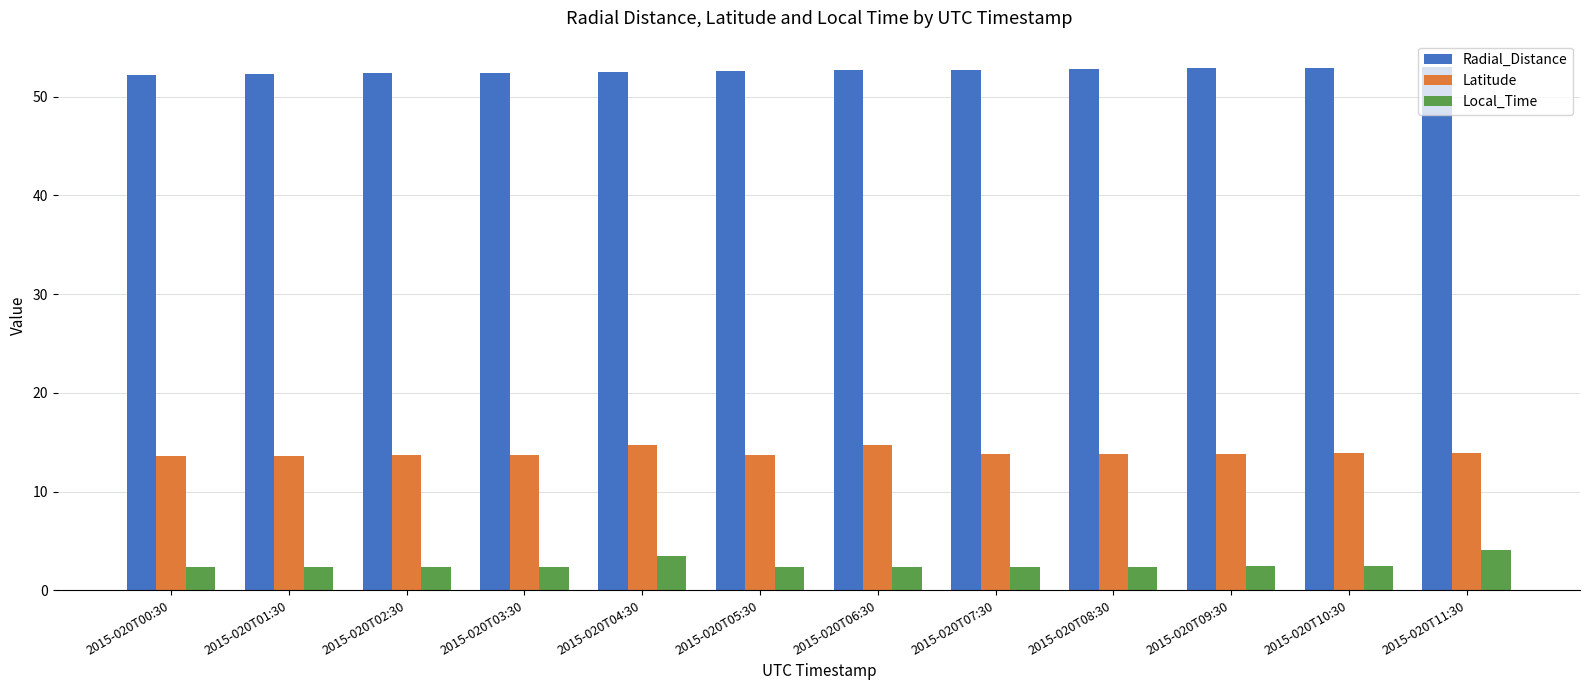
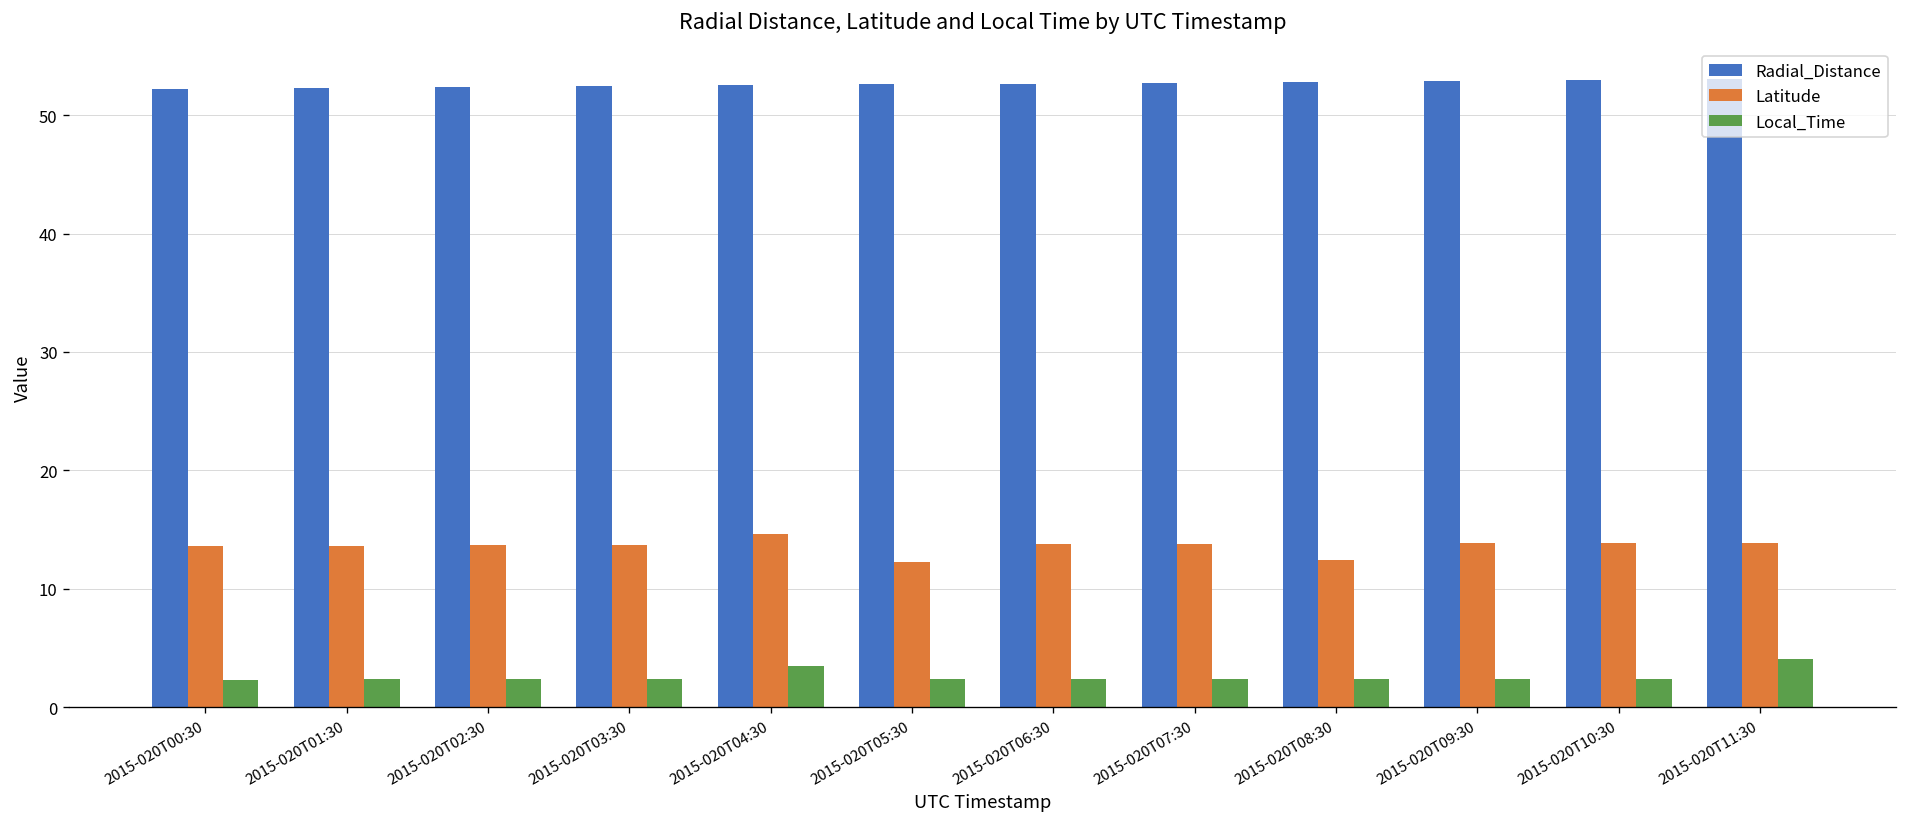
  {
    "Radial_Distance": {
      "2015-020T00:30": 52,
      "2015-020T01:30": 52,
      "2015-020T02:30": 52,
      "2015-020T03:30": 52,
      "2015-020T04:30": 53,
      "2015-020T05:30": 53,
      "2015-020T06:30": 53,
      "2015-020T07:30": 53,
      "2015-020T08:30": 53,
      "2015-020T09:30": 53,
      "2015-020T10:30": 53
    },
    "Latitude": {
      "2015-020T00:30": 14,
      "2015-020T01:30": 14,
      "2015-020T02:30": 14,
      "2015-020T03:30": 14,
      "2015-020T04:30": 15,
-     "2015-020T05:30": 14,
-     "2015-020T06:30": 15,
+     "2015-020T05:30": 12,
+     "2015-020T06:30": 14,
      "2015-020T07:30": 14,
-     "2015-020T08:30": 14,
+     "2015-020T08:30": 12,
      "2015-020T09:30": 14,
      "2015-020T10:30": 14,
      "2015-020T11:30": 14
    },
    "Local_Time": {
      "2015-020T00:30": 2,
      "2015-020T01:30": 2,
      "2015-020T02:30": 2,
      "2015-020T03:30": 2,
      "2015-020T04:30": 3,
      "2015-020T05:30": 2,
      "2015-020T06:30": 2,
      "2015-020T07:30": 2,
      "2015-020T08:30": 2,
      "2015-020T09:30": 2,
      "2015-020T10:30": 2,
      "2015-020T11:30": 4
    }
  }
